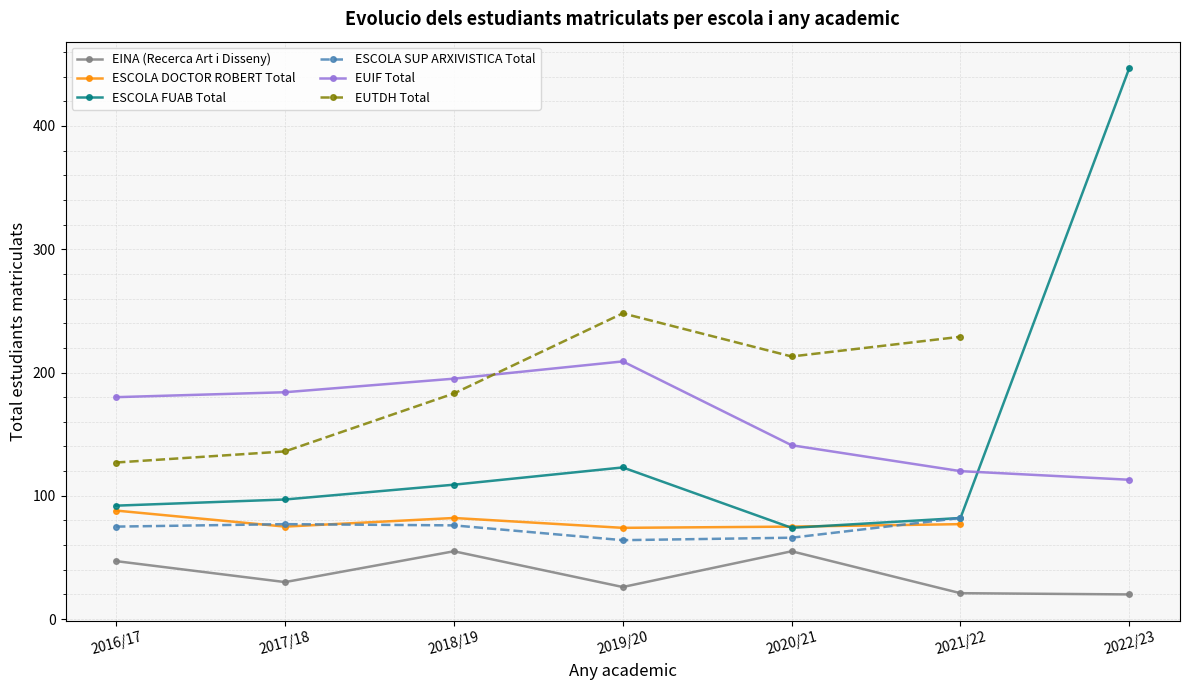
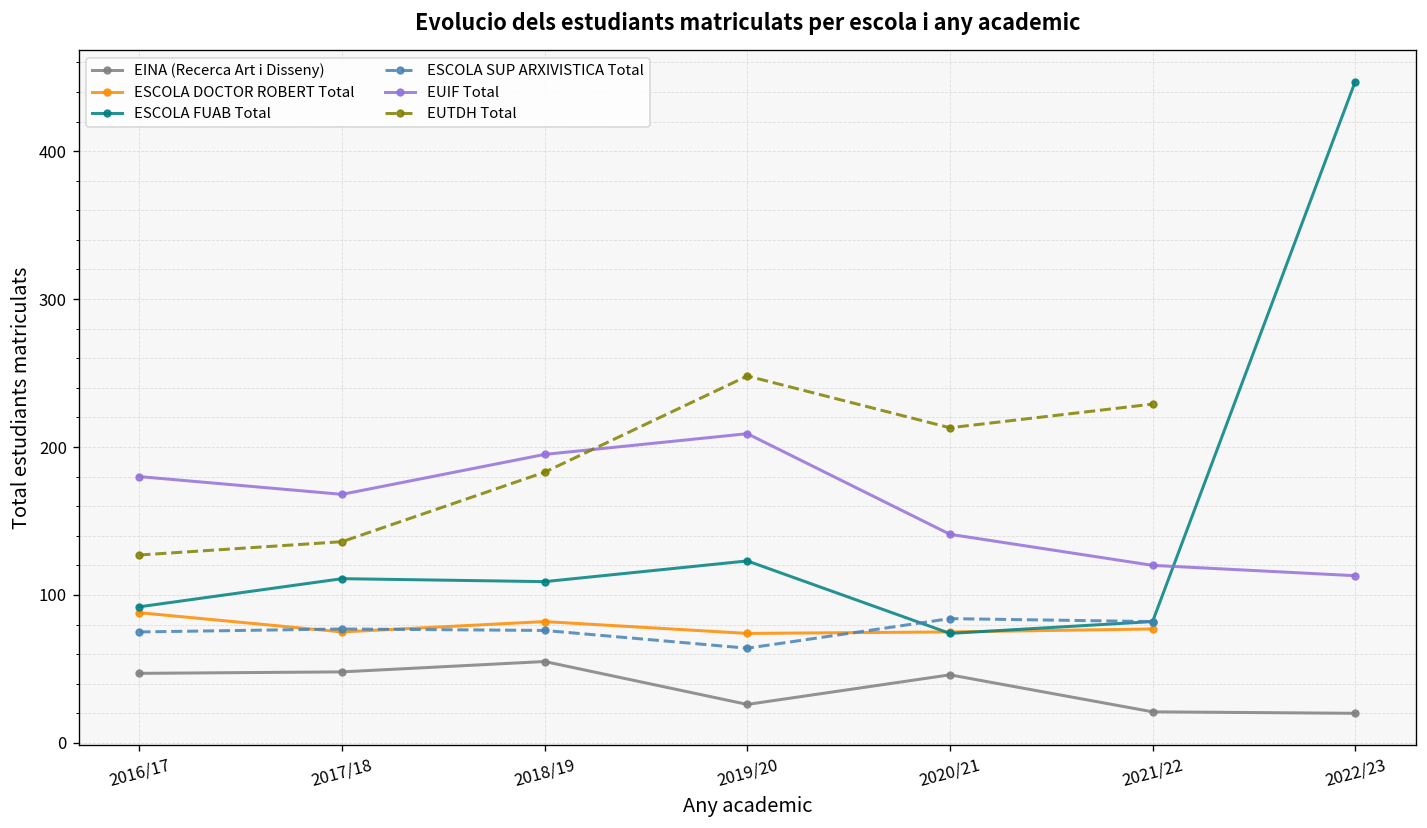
  {
    "EINA (Recerca Art i Disseny)": {
      "2016/17": 47,
-     "2017/18": 30,
+     "2017/18": 48,
      "2018/19": 55,
      "2019/20": 26,
-     "2020/21": 55,
+     "2020/21": 46,
      "2021/22": 21,
      "2022/23": 20
    },
    "ESCOLA DOCTOR ROBERT Total": {
      "2016/17": 88,
      "2018/19": 82,
      "2019/20": 74,
      "2021/22": 77
    },
    "ESCOLA FUAB Total": {
      "2016/17": 92,
-     "2017/18": 97,
+     "2017/18": 111,
      "2018/19": 109,
      "2019/20": 123,
      "2022/23": 447
    },
    "ESCOLA SUP ARXIVISTICA Total": {
      "2016/17": 75,
      "2018/19": 76,
      "2019/20": 64,
-     "2020/21": 66
+     "2020/21": 84
    },
    "EUIF Total": {
      "2016/17": 180,
-     "2017/18": 184,
+     "2017/18": 168,
      "2018/19": 195,
      "2019/20": 209,
      "2020/21": 141,
      "2021/22": 120,
      "2022/23": 113
    },
    "EUTDH Total": {
      "2016/17": 127,
      "2017/18": 136,
      "2018/19": 183,
      "2019/20": 248,
      "2020/21": 213,
      "2021/22": 229
    }
  }
